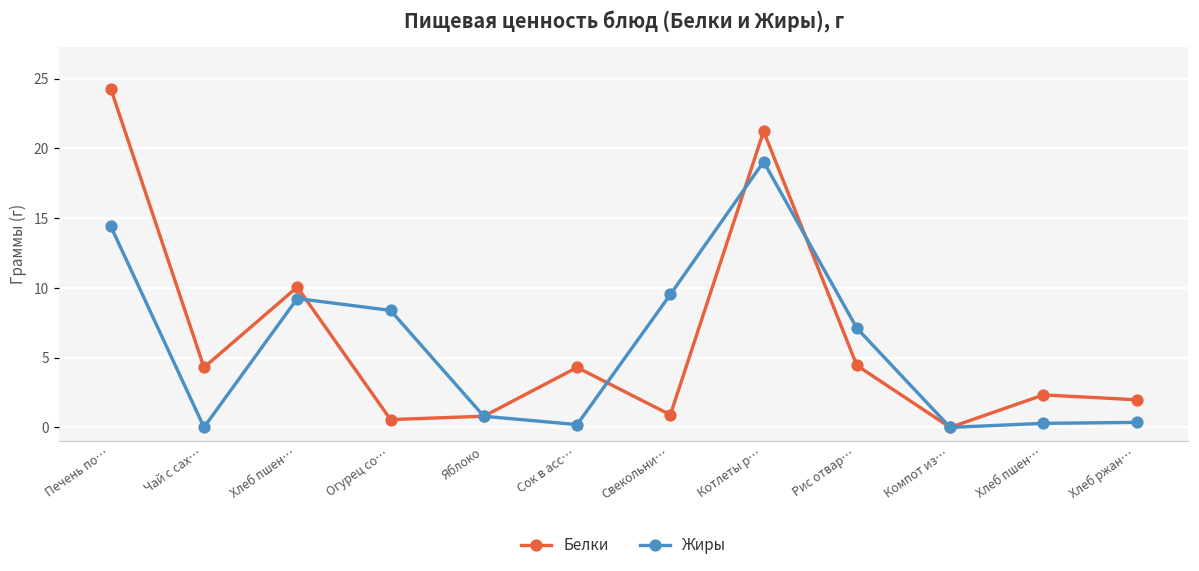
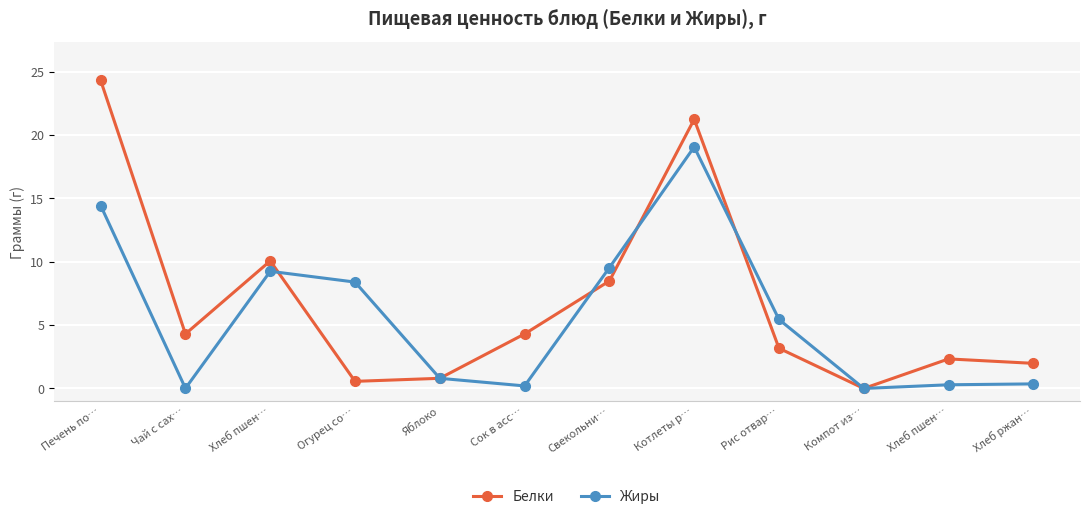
  {
    "Белки": {
      "Печень по…": 24.3,
      "Чай с сах…": 4.3,
      "Огурец со…": 0.6,
      "Сок в асс…": 4.3,
-     "Свекольни…": 0.9,
+     "Свекольни…": 8.5,
      "Котлеты р…": 21.2,
-     "Рис отвар…": 4.4,
+     "Рис отвар…": 3.2,
      "Хлеб ржан…": 2.0
    },
    "Жиры": {
      "Печень по…": 14.4,
      "Чай с сах…": 0.0,
      "Огурец со…": 8.4,
      "Сок в асс…": 0.2,
      "Свекольни…": 9.5,
      "Котлеты р…": 19.1,
-     "Рис отвар…": 7.1,
+     "Рис отвар…": 5.4,
      "Хлеб ржан…": 0.4
    }
  }
